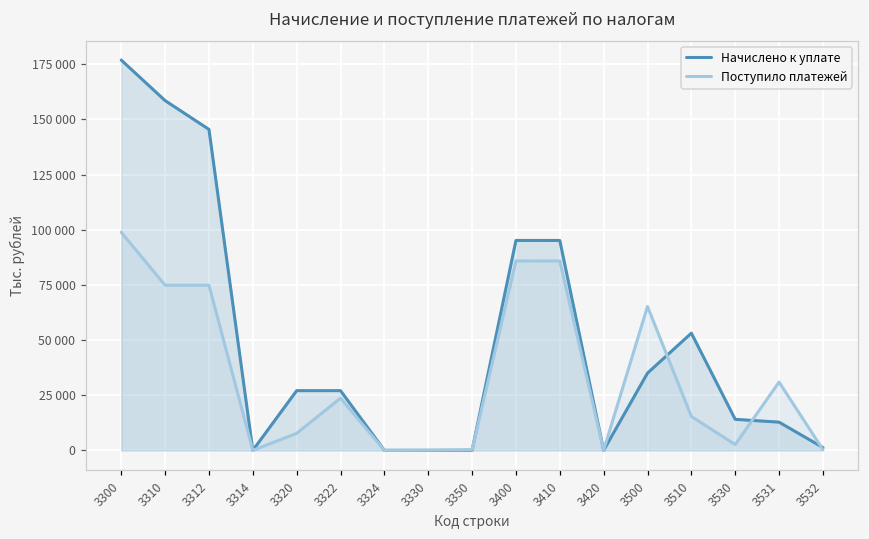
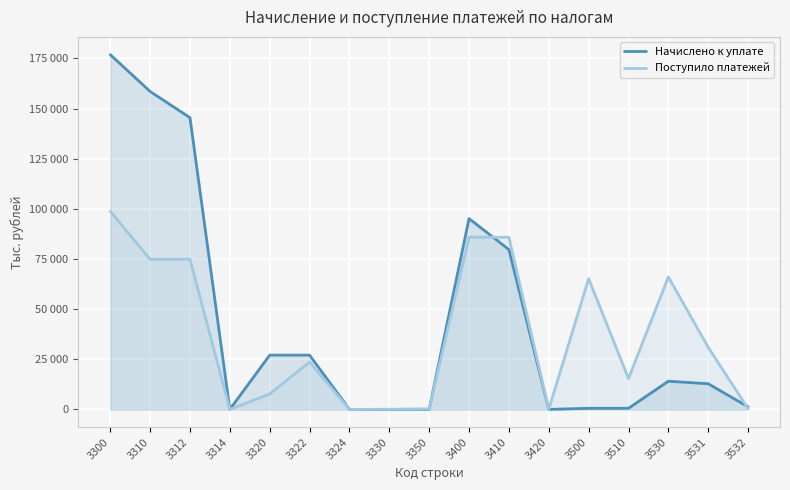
  {
    "Начислено к уплате": {
      "3300": 177000,
      "3310": 159000,
      "3312": 145000,
      "3320": 27000,
      "3322": 27000,
      "3400": 95000,
-     "3410": 95000,
-     "3500": 35000,
-     "3510": 53000,
+     "3410": 80000,
+     "3500": 1000,
+     "3510": 1000,
      "3530": 14000,
      "3531": 13000
    },
    "Поступило платежей": {
      "3300": 99000,
      "3310": 75000,
      "3312": 75000,
      "3320": 8000,
      "3322": 24000,
      "3400": 86000,
      "3410": 86000,
      "3500": 65000,
      "3510": 15000,
-     "3530": 3000,
+     "3530": 66000,
      "3531": 31000
    }
  }
